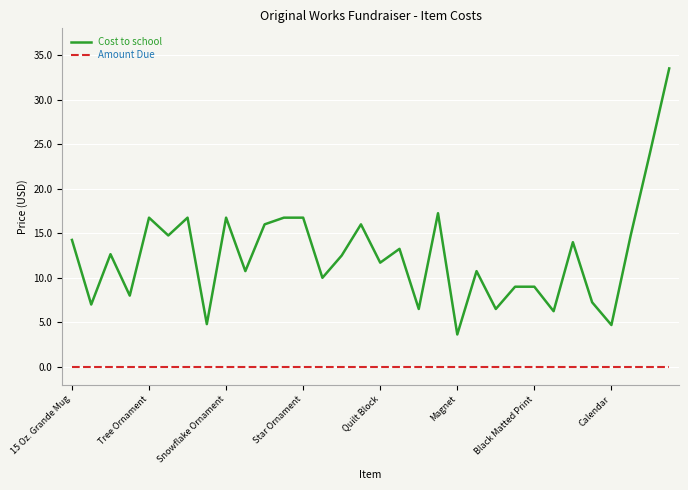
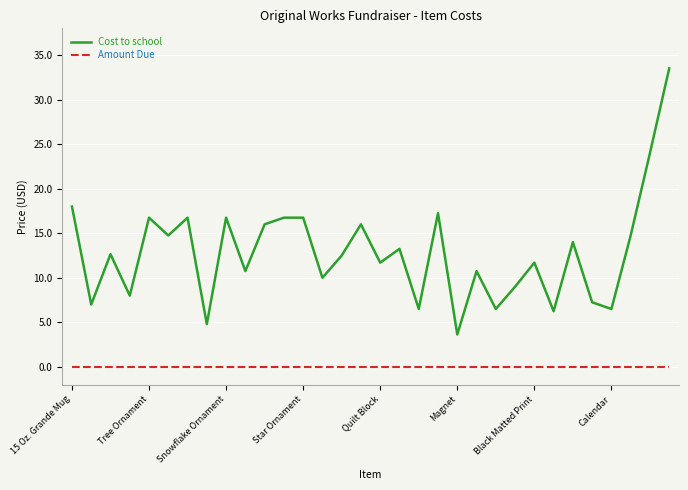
  {
    "Cost to school": {
-     "15 Oz. Grande Mug": 14,
+     "15 Oz. Grande Mug": 18,
      "Tree Ornament": 17,
      "Snowflake Ornament": 17,
      "Star Ornament": 17,
      "Quilt Block": 12,
      "Magnet": 4,
-     "Black Matted Print": 9,
-     "Calendar": 5
+     "Black Matted Print": 12,
+     "Calendar": 7
    },
    "Amount Due": {
      "15 Oz. Grande Mug": 0,
      "Tree Ornament": 0,
      "Snowflake Ornament": 0,
      "Star Ornament": 0,
      "Quilt Block": 0,
      "Magnet": 0,
      "Black Matted Print": 0,
      "Calendar": 0
    }
  }
